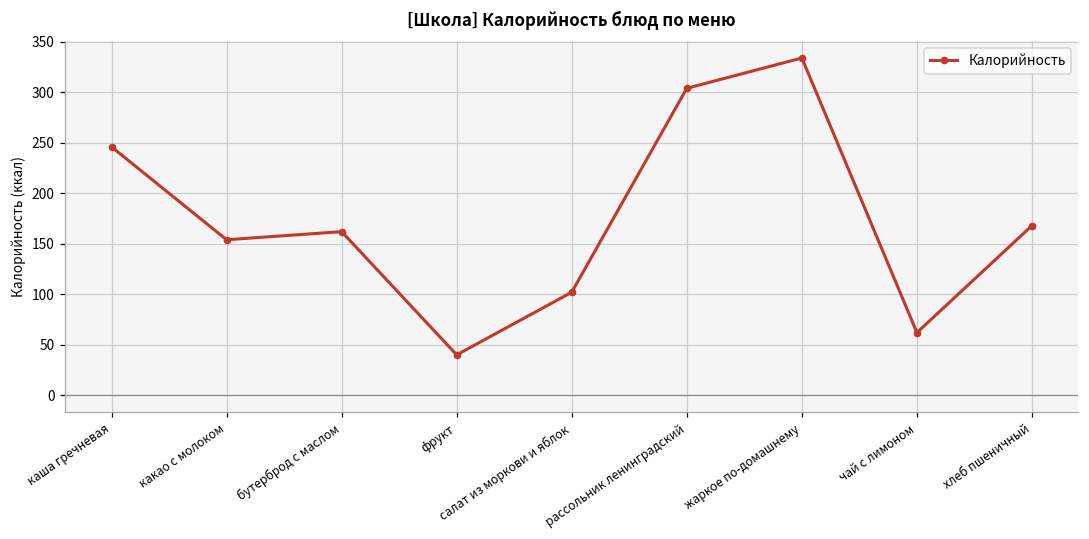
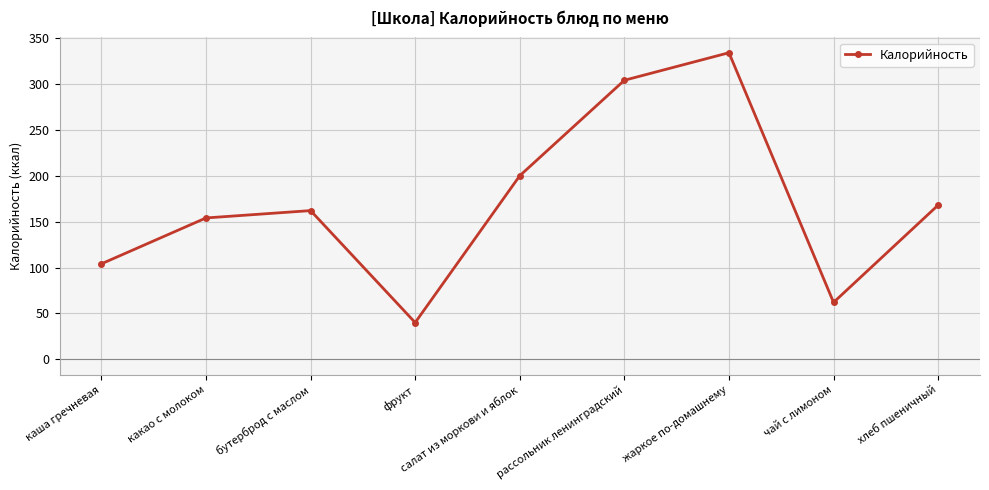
  {
-   "каша гречневая": 250,
+   "каша гречневая": 100,
    "какао с молоком": 150,
    "бутерброд с маслом": 160,
    "фрукт": 40,
-   "салат из моркови и яблок": 100,
+   "салат из моркови и яблок": 200,
    "рассольник ленинградский": 300,
    "жаркое по-домашнему": 330,
    "чай с лимоном": 60,
    "хлеб пшеничный": 170
  }
